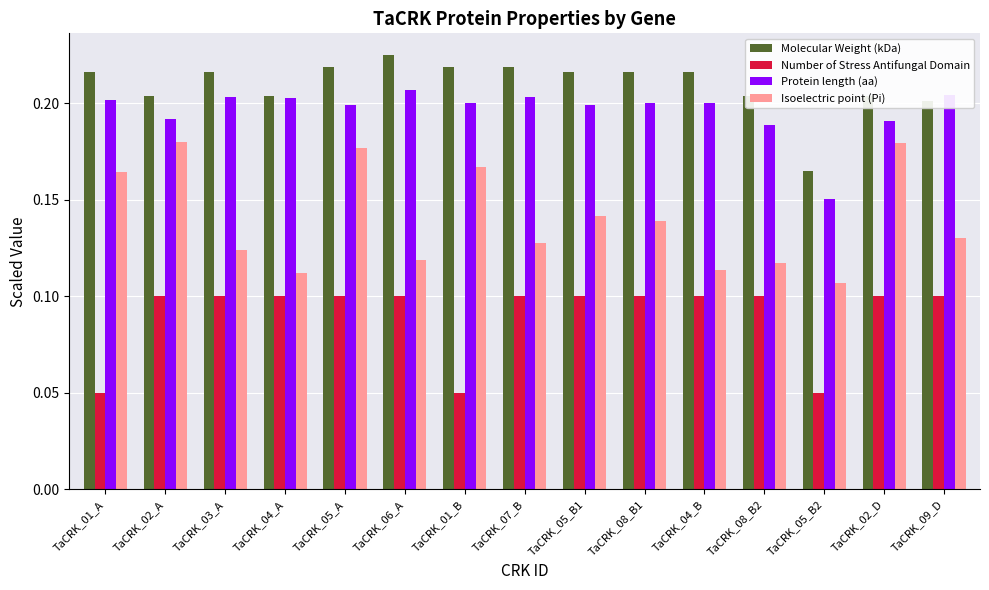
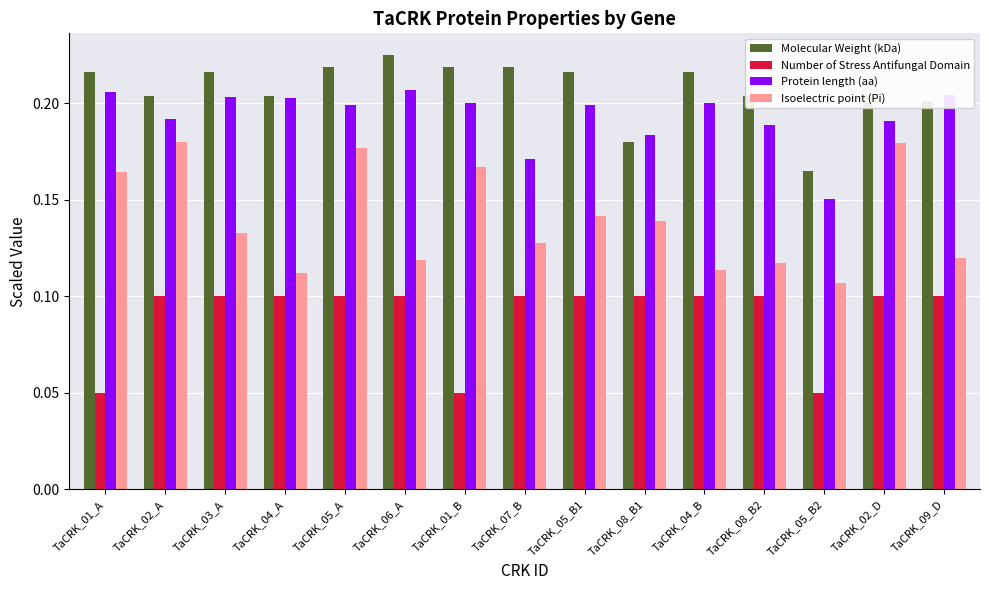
  {
    "Molecular Weight (kDa)": {
      "TaCRK_01_A": 0.216,
      "TaCRK_02_A": 0.204,
      "TaCRK_03_A": 0.216,
      "TaCRK_04_A": 0.204,
      "TaCRK_05_A": 0.219,
      "TaCRK_06_A": 0.225,
      "TaCRK_01_B": 0.219,
      "TaCRK_07_B": 0.219,
      "TaCRK_05_B1": 0.216,
-     "TaCRK_08_B1": 0.216,
+     "TaCRK_08_B1": 0.180,
      "TaCRK_04_B": 0.216,
      "TaCRK_05_B2": 0.165
    },
    "Number of Stress Antifungal Domain": {
      "TaCRK_01_A": 0.050,
      "TaCRK_02_A": 0.100,
      "TaCRK_03_A": 0.100,
      "TaCRK_04_A": 0.100,
      "TaCRK_05_A": 0.100,
      "TaCRK_06_A": 0.100,
      "TaCRK_01_B": 0.050,
      "TaCRK_07_B": 0.100,
      "TaCRK_05_B1": 0.100,
      "TaCRK_08_B1": 0.100,
      "TaCRK_04_B": 0.100,
      "TaCRK_08_B2": 0.100,
      "TaCRK_05_B2": 0.050,
      "TaCRK_02_D": 0.100,
      "TaCRK_09_D": 0.100
    },
    "Protein length (aa)": {
-     "TaCRK_01_A": 0.202,
+     "TaCRK_01_A": 0.206,
      "TaCRK_02_A": 0.192,
      "TaCRK_03_A": 0.203,
      "TaCRK_04_A": 0.202,
      "TaCRK_05_A": 0.199,
      "TaCRK_06_A": 0.207,
      "TaCRK_01_B": 0.200,
-     "TaCRK_07_B": 0.203,
+     "TaCRK_07_B": 0.171,
      "TaCRK_05_B1": 0.199,
-     "TaCRK_08_B1": 0.200,
+     "TaCRK_08_B1": 0.184,
      "TaCRK_04_B": 0.200,
      "TaCRK_08_B2": 0.189,
      "TaCRK_05_B2": 0.151,
      "TaCRK_02_D": 0.191
    },
    "Isoelectric point (Pi)": {
      "TaCRK_01_A": 0.164,
      "TaCRK_02_A": 0.180,
-     "TaCRK_03_A": 0.124,
+     "TaCRK_03_A": 0.133,
      "TaCRK_04_A": 0.112,
      "TaCRK_05_A": 0.177,
      "TaCRK_06_A": 0.119,
      "TaCRK_01_B": 0.167,
      "TaCRK_07_B": 0.128,
      "TaCRK_05_B1": 0.142,
      "TaCRK_08_B1": 0.139,
      "TaCRK_04_B": 0.114,
      "TaCRK_08_B2": 0.117,
      "TaCRK_05_B2": 0.107,
      "TaCRK_02_D": 0.179,
-     "TaCRK_09_D": 0.130
+     "TaCRK_09_D": 0.120
    }
  }
